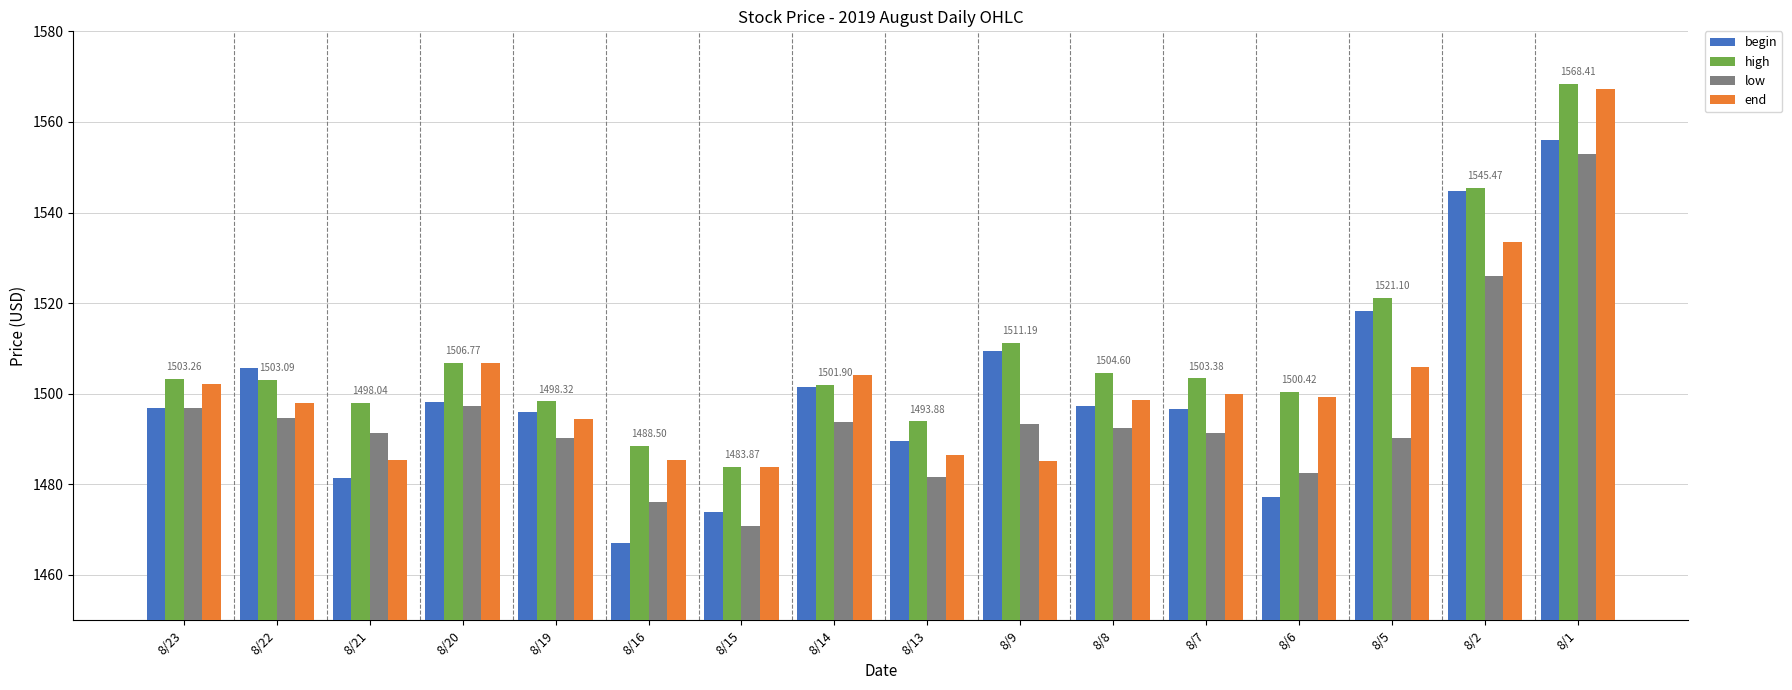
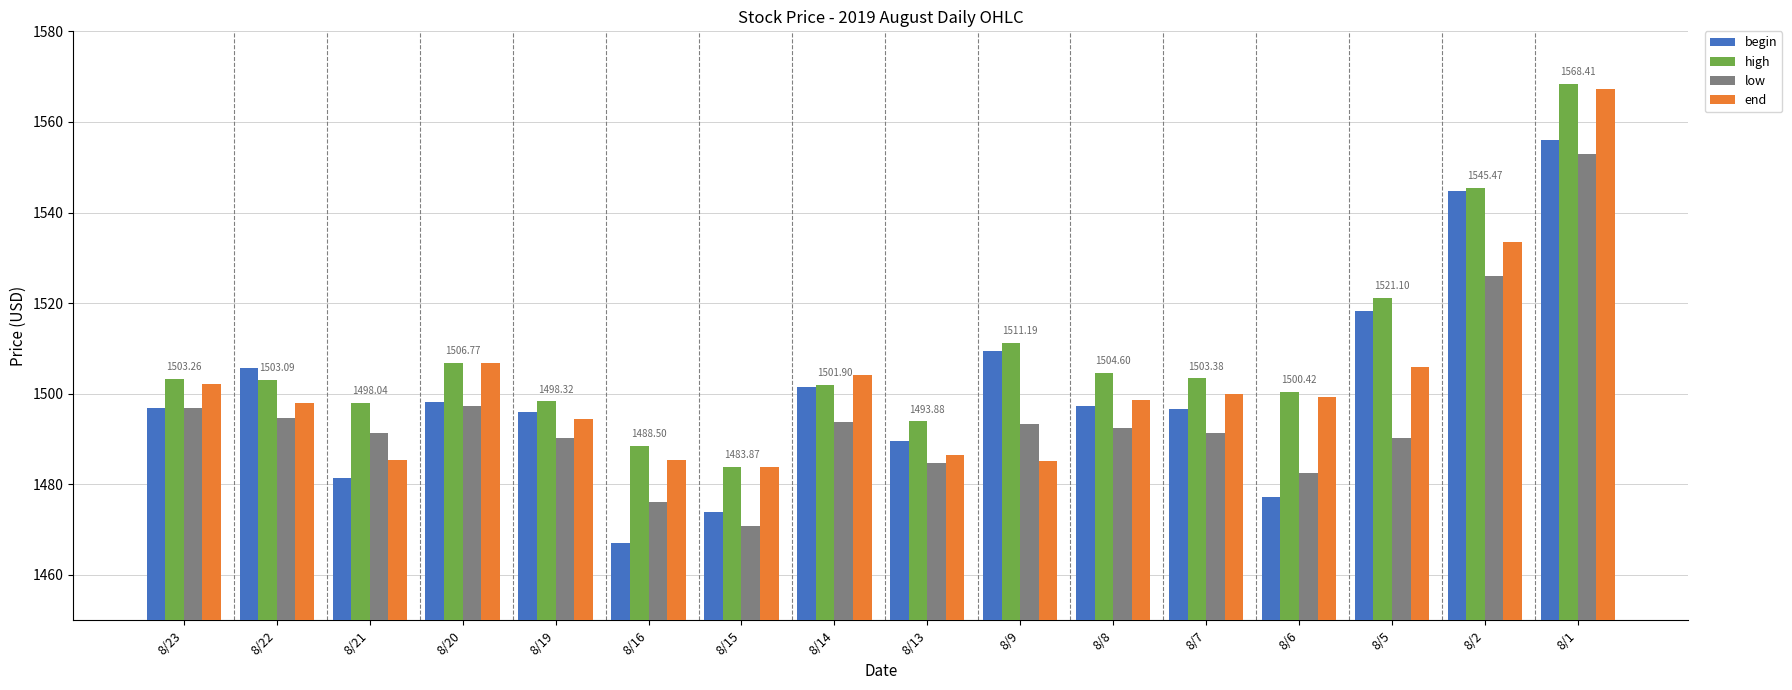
  {
    "begin": {
      "8/23": 1497,
      "8/22": 1506,
      "8/21": 1481,
      "8/20": 1498,
      "8/19": 1496,
      "8/16": 1467,
      "8/15": 1474,
      "8/14": 1501,
      "8/13": 1490,
      "8/9": 1509,
      "8/8": 1497,
      "8/7": 1497,
      "8/6": 1477,
      "8/5": 1518,
      "8/2": 1545,
      "8/1": 1556
    },
    "high": {
      "8/23": 1503.26,
      "8/22": 1503.09,
      "8/21": 1498.04,
      "8/20": 1506.77,
      "8/19": 1498.32,
      "8/16": 1488.50,
      "8/15": 1483.87,
      "8/14": 1501.90,
      "8/13": 1493.88,
      "8/9": 1511.19,
      "8/8": 1504.60,
      "8/7": 1503.38,
      "8/6": 1500.42,
      "8/5": 1521.10,
      "8/2": 1545.47,
      "8/1": 1568.41
    },
    "low": {
      "8/23": 1497,
      "8/22": 1495,
      "8/21": 1491,
      "8/20": 1497,
      "8/19": 1490,
      "8/16": 1476,
      "8/15": 1471,
      "8/14": 1494,
-     "8/13": 1482,
+     "8/13": 1485,
      "8/9": 1493,
      "8/8": 1492,
      "8/7": 1491,
      "8/6": 1483,
      "8/5": 1490,
      "8/2": 1526,
      "8/1": 1553
    },
    "end": {
      "8/23": 1502,
      "8/22": 1498,
      "8/21": 1485,
      "8/19": 1494,
      "8/16": 1485,
      "8/15": 1484,
      "8/14": 1504,
      "8/13": 1487,
      "8/9": 1485,
      "8/8": 1499,
      "8/7": 1500,
      "8/6": 1499,
      "8/5": 1506,
      "8/2": 1533,
      "8/1": 1567
    }
  }
